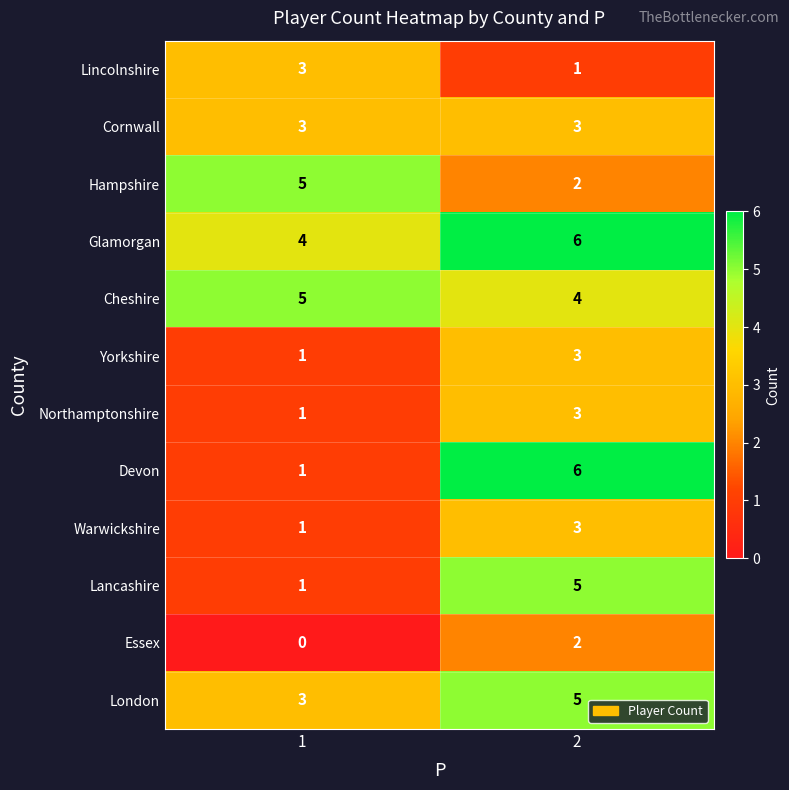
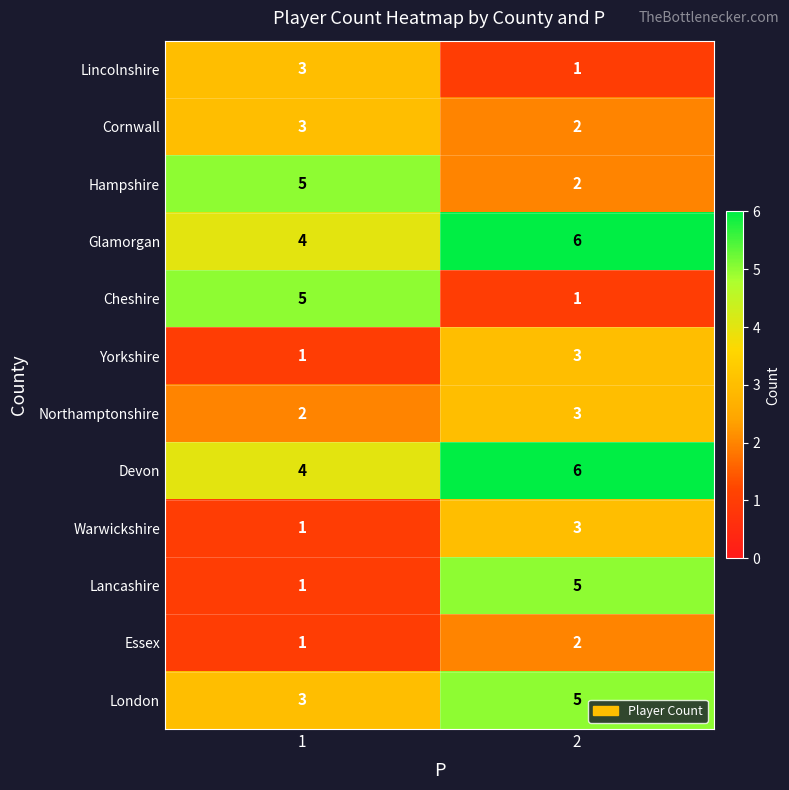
  {
    "Lincolnshire": {
      "1": 3,
      "2": 1
    },
    "Cornwall": {
      "1": 3,
-     "2": 3
+     "2": 2
    },
    "Hampshire": {
      "1": 5,
      "2": 2
    },
    "Glamorgan": {
      "1": 4,
      "2": 6
    },
    "Cheshire": {
      "1": 5,
-     "2": 4
+     "2": 1
    },
    "Yorkshire": {
      "1": 1,
      "2": 3
    },
    "Northamptonshire": {
-     "1": 1,
+     "1": 2,
      "2": 3
    },
    "Devon": {
-     "1": 1,
+     "1": 4,
      "2": 6
    },
    "Warwickshire": {
      "1": 1,
      "2": 3
    },
    "Lancashire": {
      "1": 1,
      "2": 5
    },
    "Essex": {
-     "1": 0,
+     "1": 1,
      "2": 2
    },
    "London": {
      "1": 3,
      "2": 5
    }
  }
